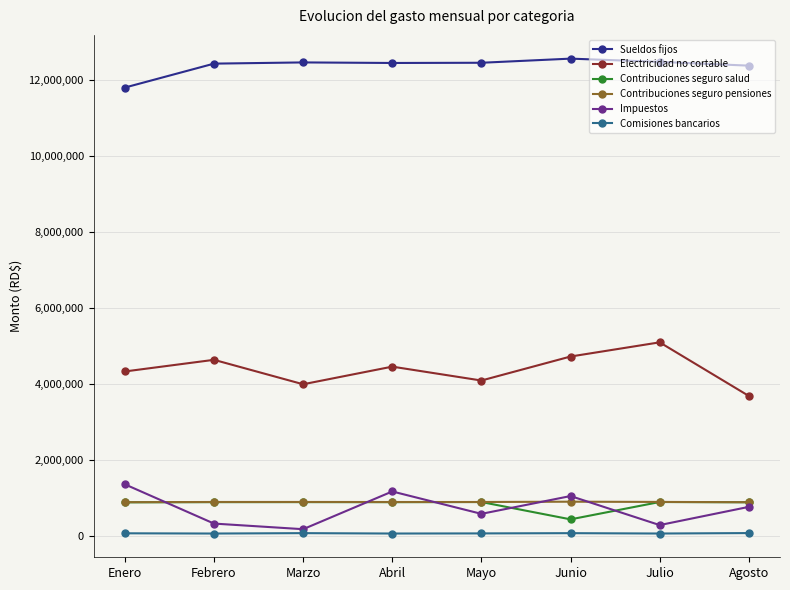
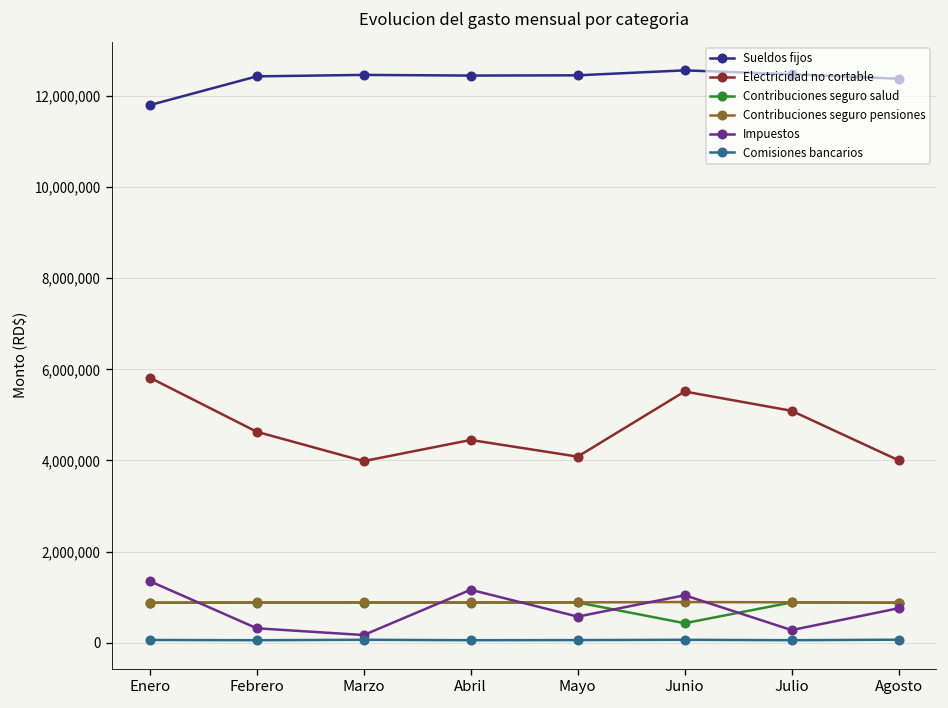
  {
    "Sueldos fijos": {
      "Enero": "11,800,000",
      "Febrero": "12,400,000",
      "Marzo": "12,500,000",
      "Abril": "12,400,000",
      "Mayo": "12,500,000",
      "Junio": "12,600,000"
    },
    "Electricidad no cortable": {
-     "Enero": "4,300,000",
+     "Enero": "5,800,000",
      "Febrero": "4,600,000",
      "Marzo": "4,000,000",
      "Abril": "4,400,000",
      "Mayo": "4,100,000",
-     "Junio": "4,700,000",
+     "Junio": "5,500,000",
      "Julio": "5,100,000",
-     "Agosto": "3,700,000"
+     "Agosto": "4,000,000"
    },
    "Contribuciones seguro salud": {
      "Junio": "400,000"
    },
    "Contribuciones seguro pensiones": {
      "Junio": "900,000"
    },
    "Impuestos": {
      "Enero": "1,300,000",
      "Febrero": "300,000",
      "Marzo": "200,000",
      "Abril": "1,200,000",
      "Mayo": "600,000",
      "Junio": "1,000,000",
      "Julio": "300,000",
      "Agosto": "800,000"
    },
    "Comisiones bancarios": {
      "Enero": "100,000",
      "Febrero": "100,000",
      "Marzo": "100,000",
      "Abril": "100,000",
      "Mayo": "100,000",
      "Junio": "100,000",
      "Julio": "100,000",
      "Agosto": "100,000"
    }
  }
